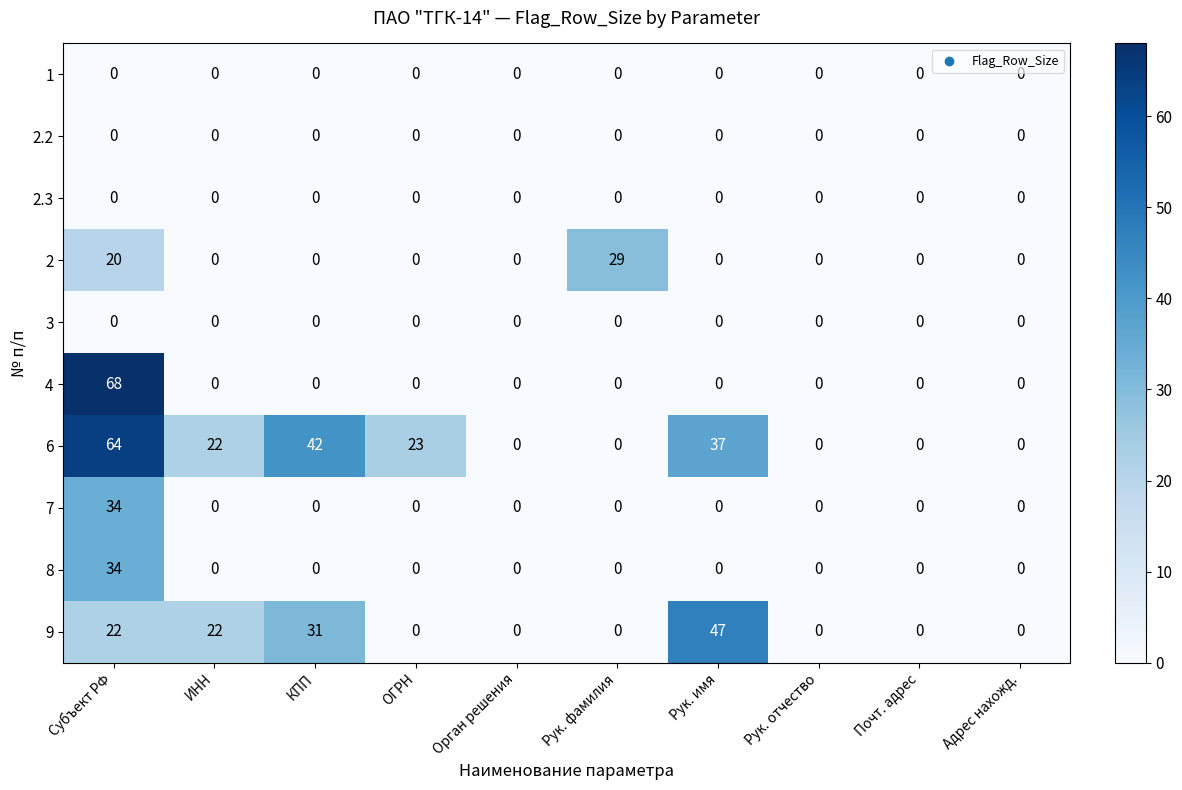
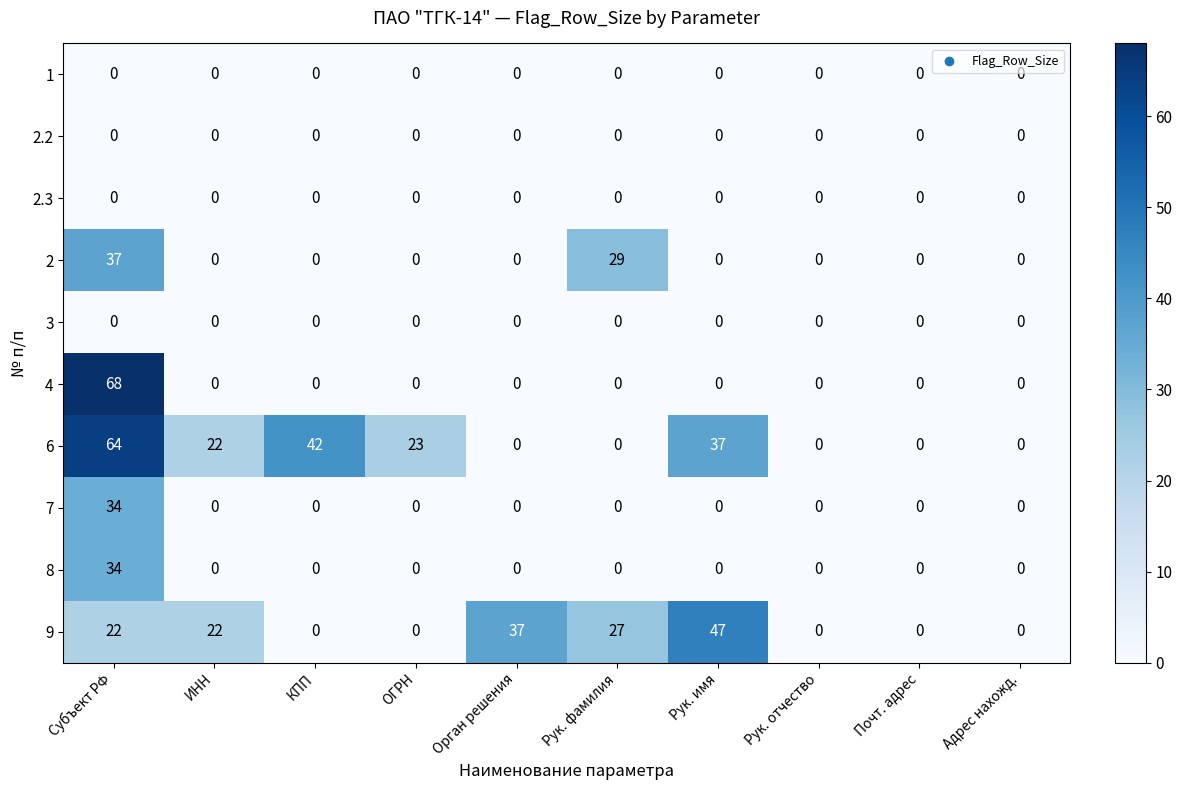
  {
    "1": {
      "Субъект РФ": 0,
      "ИНН": 0,
      "КПП": 0,
      "ОГРН": 0,
      "Орган решения": 0,
      "Рук. фамилия": 0,
      "Рук. имя": 0,
      "Рук. отчество": 0,
      "Почт. адрес": 0
    },
    "2.2": {
      "Субъект РФ": 0,
      "ИНН": 0,
      "КПП": 0,
      "ОГРН": 0,
      "Орган решения": 0,
      "Рук. фамилия": 0,
      "Рук. имя": 0,
      "Рук. отчество": 0,
      "Почт. адрес": 0,
      "Адрес нахожд.": 0
    },
    "2.3": {
      "Субъект РФ": 0,
      "ИНН": 0,
      "КПП": 0,
      "ОГРН": 0,
      "Орган решения": 0,
      "Рук. фамилия": 0,
      "Рук. имя": 0,
      "Рук. отчество": 0,
      "Почт. адрес": 0,
      "Адрес нахожд.": 0
    },
    "2": {
-     "Субъект РФ": 20,
+     "Субъект РФ": 37,
      "ИНН": 0,
      "КПП": 0,
      "ОГРН": 0,
      "Орган решения": 0,
      "Рук. фамилия": 29,
      "Рук. имя": 0,
      "Рук. отчество": 0,
      "Почт. адрес": 0,
      "Адрес нахожд.": 0
    },
    "3": {
      "Субъект РФ": 0,
      "ИНН": 0,
      "КПП": 0,
      "ОГРН": 0,
      "Орган решения": 0,
      "Рук. фамилия": 0,
      "Рук. имя": 0,
      "Рук. отчество": 0,
      "Почт. адрес": 0,
      "Адрес нахожд.": 0
    },
    "4": {
      "Субъект РФ": 68,
      "ИНН": 0,
      "КПП": 0,
      "ОГРН": 0,
      "Орган решения": 0,
      "Рук. фамилия": 0,
      "Рук. имя": 0,
      "Рук. отчество": 0,
      "Почт. адрес": 0,
      "Адрес нахожд.": 0
    },
    "6": {
      "Субъект РФ": 64,
      "ИНН": 22,
      "КПП": 42,
      "ОГРН": 23,
      "Орган решения": 0,
      "Рук. фамилия": 0,
      "Рук. имя": 37,
      "Рук. отчество": 0,
      "Почт. адрес": 0,
      "Адрес нахожд.": 0
    },
    "7": {
      "Субъект РФ": 34,
      "ИНН": 0,
      "КПП": 0,
      "ОГРН": 0,
      "Орган решения": 0,
      "Рук. фамилия": 0,
      "Рук. имя": 0,
      "Рук. отчество": 0,
      "Почт. адрес": 0,
      "Адрес нахожд.": 0
    },
    "8": {
      "Субъект РФ": 34,
      "ИНН": 0,
      "КПП": 0,
      "ОГРН": 0,
      "Орган решения": 0,
      "Рук. фамилия": 0,
      "Рук. имя": 0,
      "Рук. отчество": 0,
      "Почт. адрес": 0,
      "Адрес нахожд.": 0
    },
    "9": {
      "Субъект РФ": 22,
      "ИНН": 22,
-     "КПП": 31,
+     "КПП": 0,
      "ОГРН": 0,
-     "Орган решения": 0,
-     "Рук. фамилия": 0,
+     "Орган решения": 37,
+     "Рук. фамилия": 27,
      "Рук. имя": 47,
      "Рук. отчество": 0,
      "Почт. адрес": 0,
      "Адрес нахожд.": 0
    }
  }
